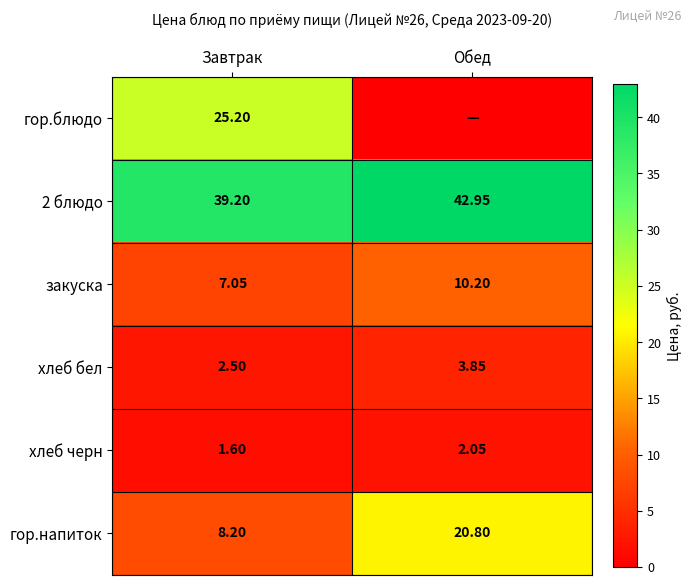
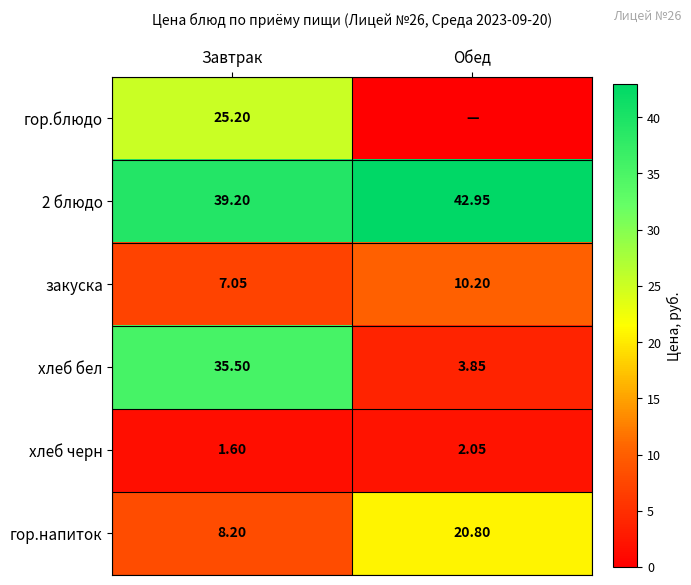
  {
    "гор.блюдо": {
      "Завтрак": 25.20
    },
    "2 блюдо": {
      "Завтрак": 39.20,
      "Обед": 42.95
    },
    "закуска": {
      "Завтрак": 7.05,
      "Обед": 10.20
    },
    "хлеб бел": {
-     "Завтрак": 2.50,
+     "Завтрак": 35.50,
      "Обед": 3.85
    },
    "хлеб черн": {
      "Завтрак": 1.60,
      "Обед": 2.05
    },
    "гор.напиток": {
      "Завтрак": 8.20,
      "Обед": 20.80
    }
  }
